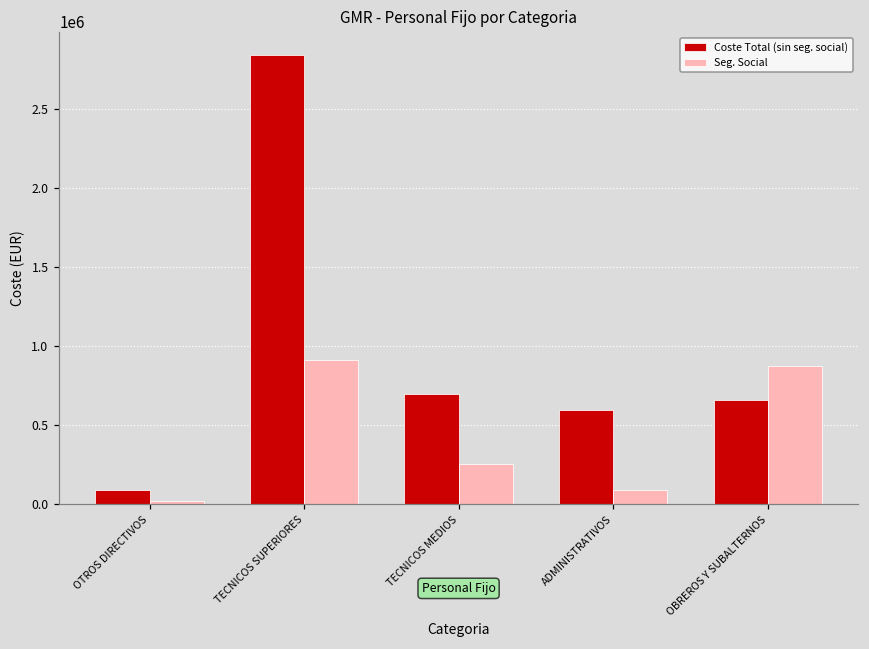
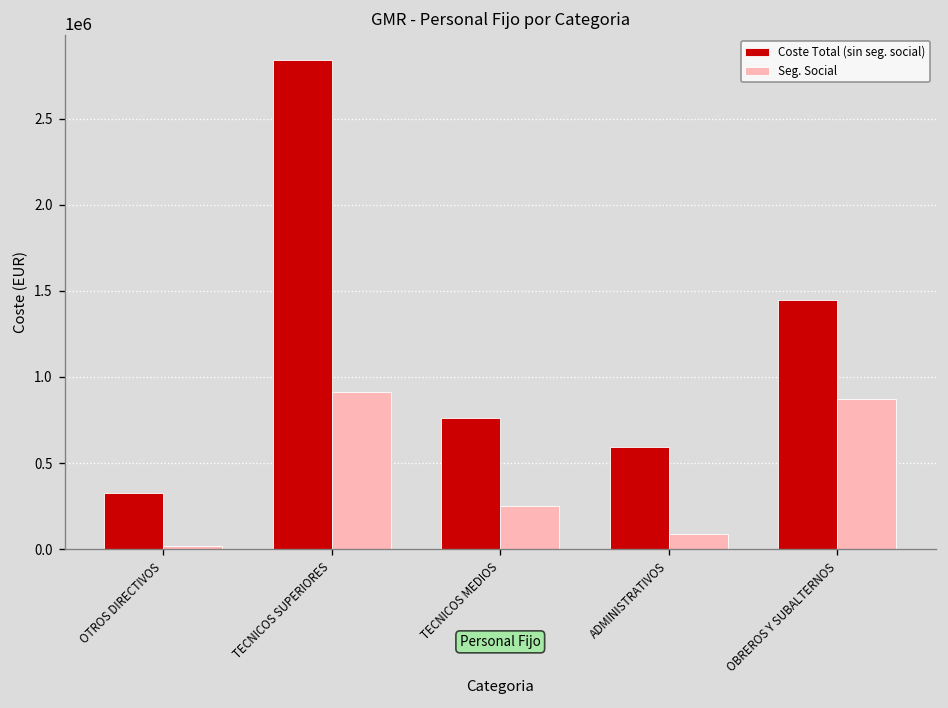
  {
    "Coste Total (sin seg. social)": {
-     "OTROS DIRECTIVOS": 80000,
+     "OTROS DIRECTIVOS": 330000,
      "TECNICOS SUPERIORES": 2840000,
-     "TECNICOS MEDIOS": 700000,
+     "TECNICOS MEDIOS": 760000,
      "ADMINISTRATIVOS": 590000,
-     "OBREROS Y SUBALTERNOS": 650000
+     "OBREROS Y SUBALTERNOS": 1450000
    },
    "Seg. Social": {
      "TECNICOS SUPERIORES": 910000,
      "TECNICOS MEDIOS": 250000,
      "ADMINISTRATIVOS": 90000,
      "OBREROS Y SUBALTERNOS": 870000
    }
  }
